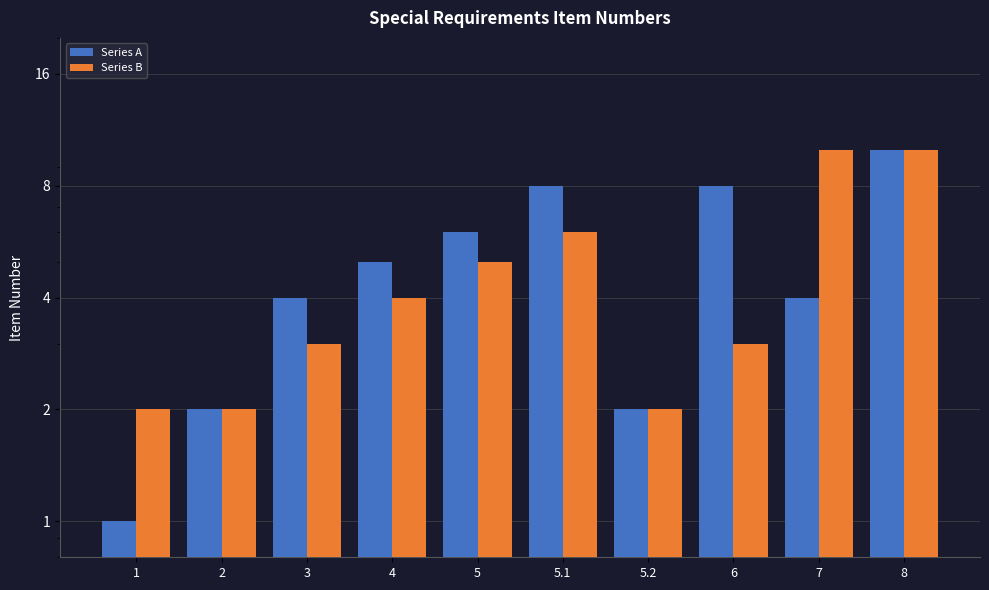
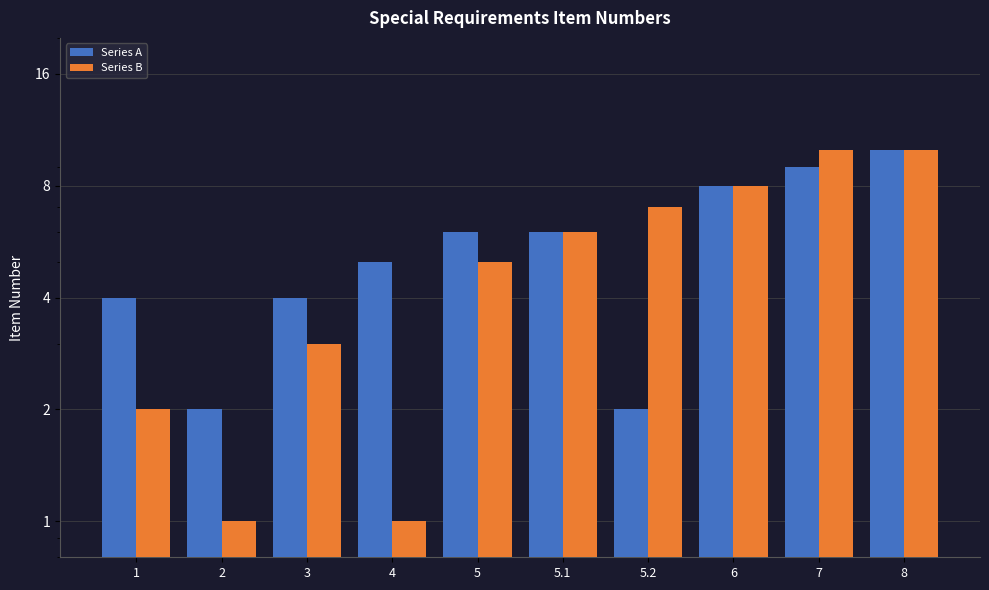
  {
    "Series A": {
-     "1": 1,
+     "1": 4,
      "2": 2,
      "3": 4,
      "4": 5,
      "5": 6,
-     "5.1": 8,
+     "5.1": 6,
      "5.2": 2,
      "6": 8,
-     "7": 4,
+     "7": 9,
      "8": 10
    },
    "Series B": {
      "1": 2,
-     "2": 2,
+     "2": 1,
      "3": 3,
-     "4": 4,
+     "4": 1,
      "5": 5,
      "5.1": 6,
-     "5.2": 2,
-     "6": 3,
+     "5.2": 7,
+     "6": 8,
      "7": 10,
      "8": 10
    }
  }
